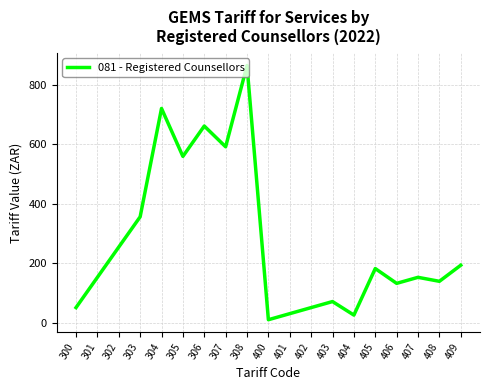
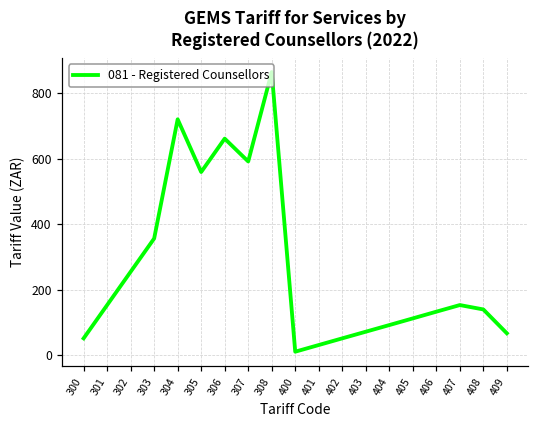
  {
    "300": 50,
    "301": 150,
    "302": 250,
    "303": 360,
    "304": 720,
    "305": 560,
    "306": 660,
    "307": 590,
    "400": 10,
    "401": 30,
    "402": 50,
    "403": 70,
-   "404": 30,
-   "405": 180,
+   "404": 90,
+   "405": 110,
    "406": 130,
    "407": 150,
    "408": 140,
-   "409": 190
+   "409": 70
  }
